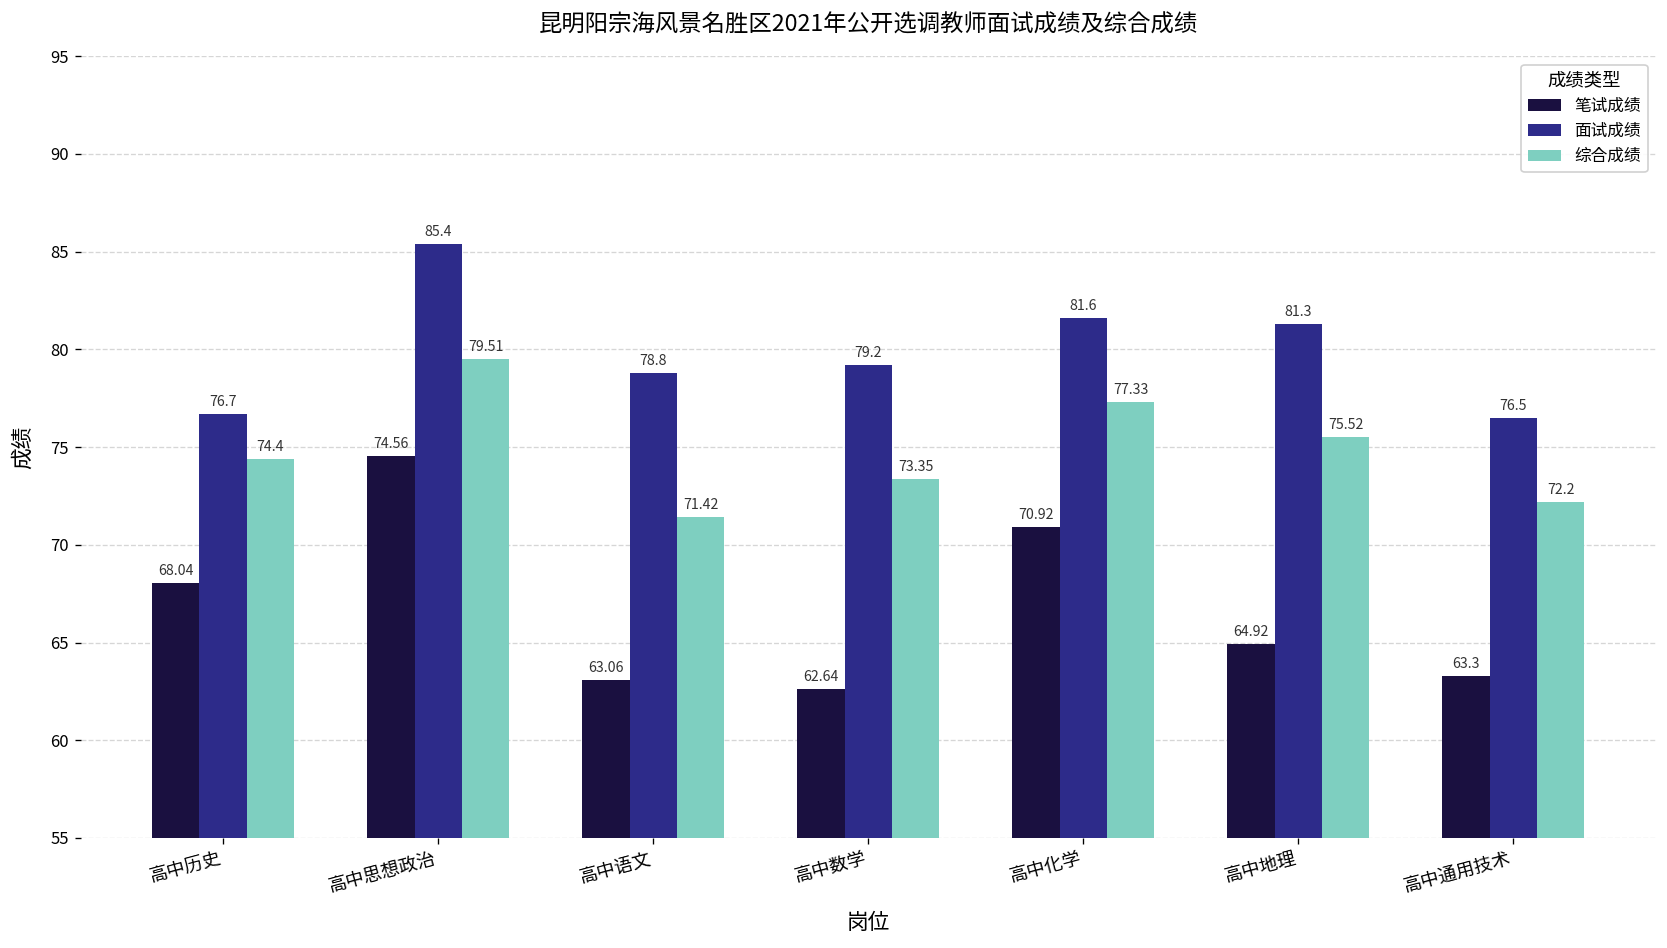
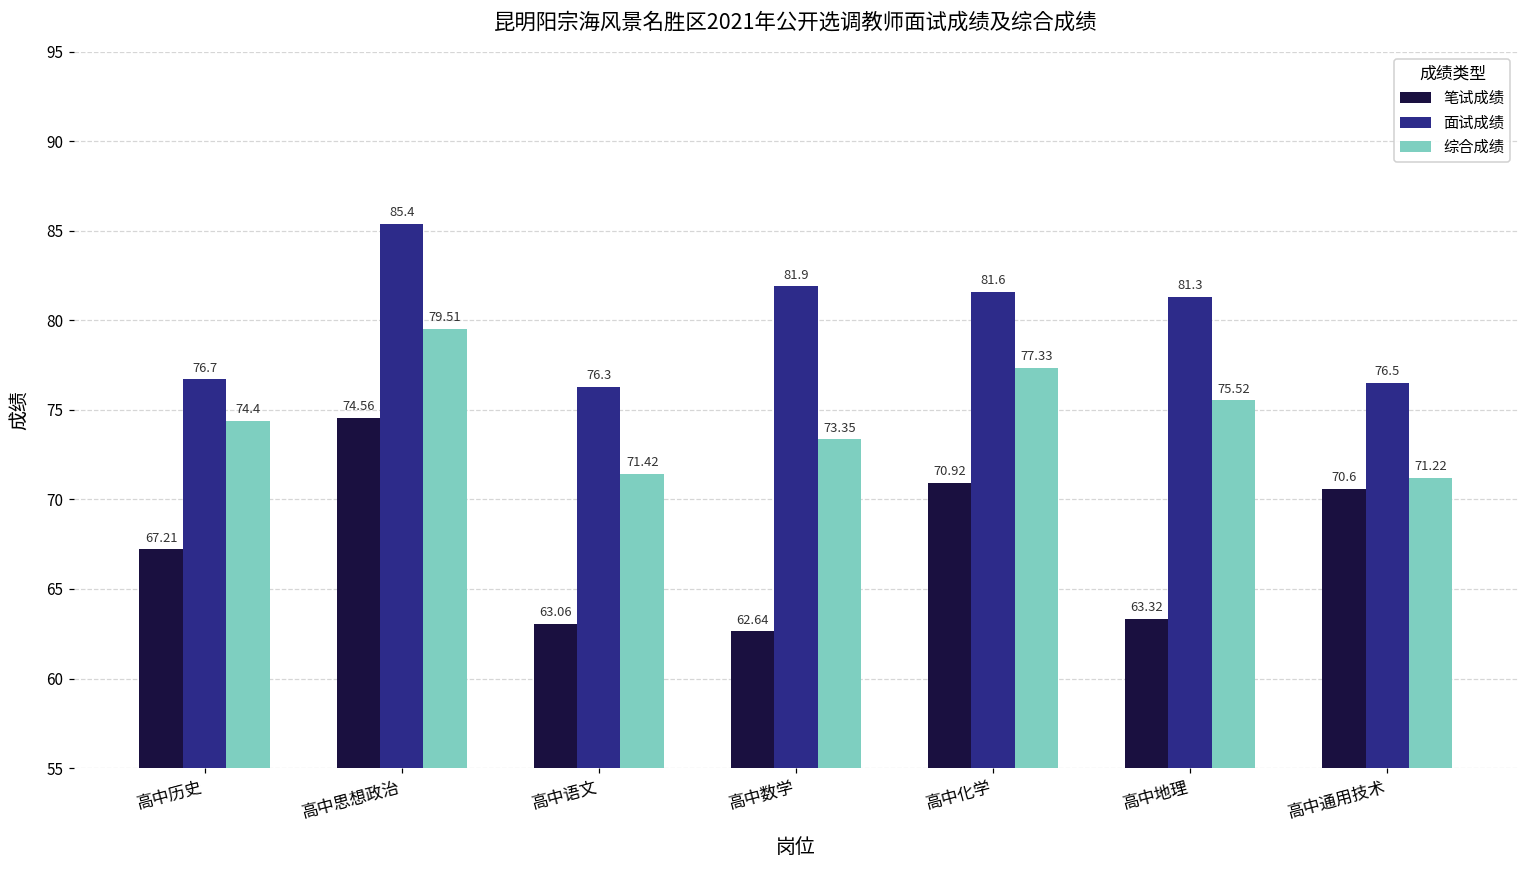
  {
    "笔试成绩": {
-     "高中历史": 68.04,
+     "高中历史": 67.21,
      "高中思想政治": 74.56,
      "高中语文": 63.06,
      "高中数学": 62.64,
      "高中化学": 70.92,
-     "高中地理": 64.92,
-     "高中通用技术": 63.3
+     "高中地理": 63.32,
+     "高中通用技术": 70.6
    },
    "面试成绩": {
      "高中历史": 76.7,
      "高中思想政治": 85.4,
-     "高中语文": 78.8,
-     "高中数学": 79.2,
+     "高中语文": 76.3,
+     "高中数学": 81.9,
      "高中化学": 81.6,
      "高中地理": 81.3,
      "高中通用技术": 76.5
    },
    "综合成绩": {
      "高中历史": 74.4,
      "高中思想政治": 79.51,
      "高中语文": 71.42,
      "高中数学": 73.35,
      "高中化学": 77.33,
      "高中地理": 75.52,
-     "高中通用技术": 72.2
+     "高中通用技术": 71.22
    }
  }
